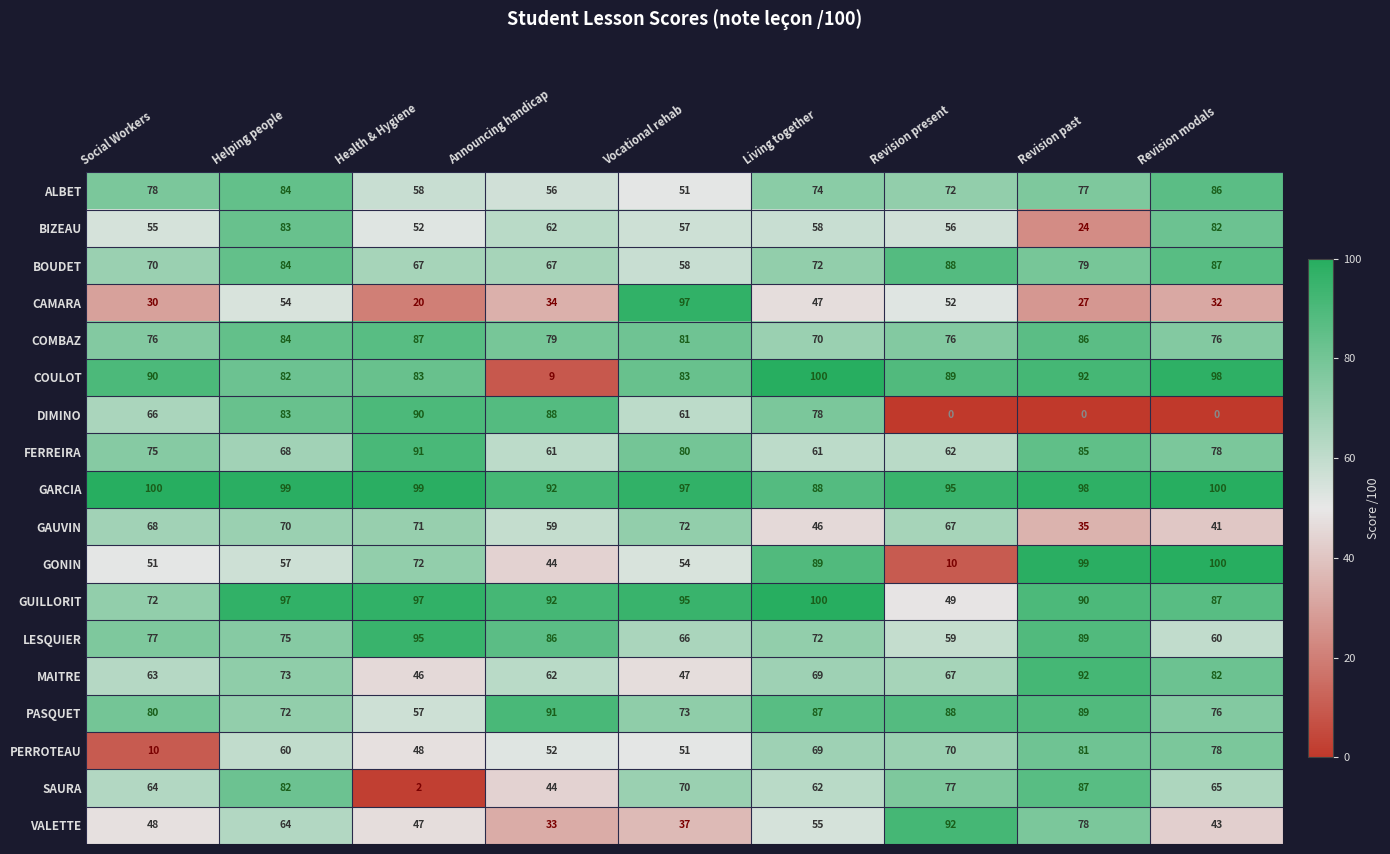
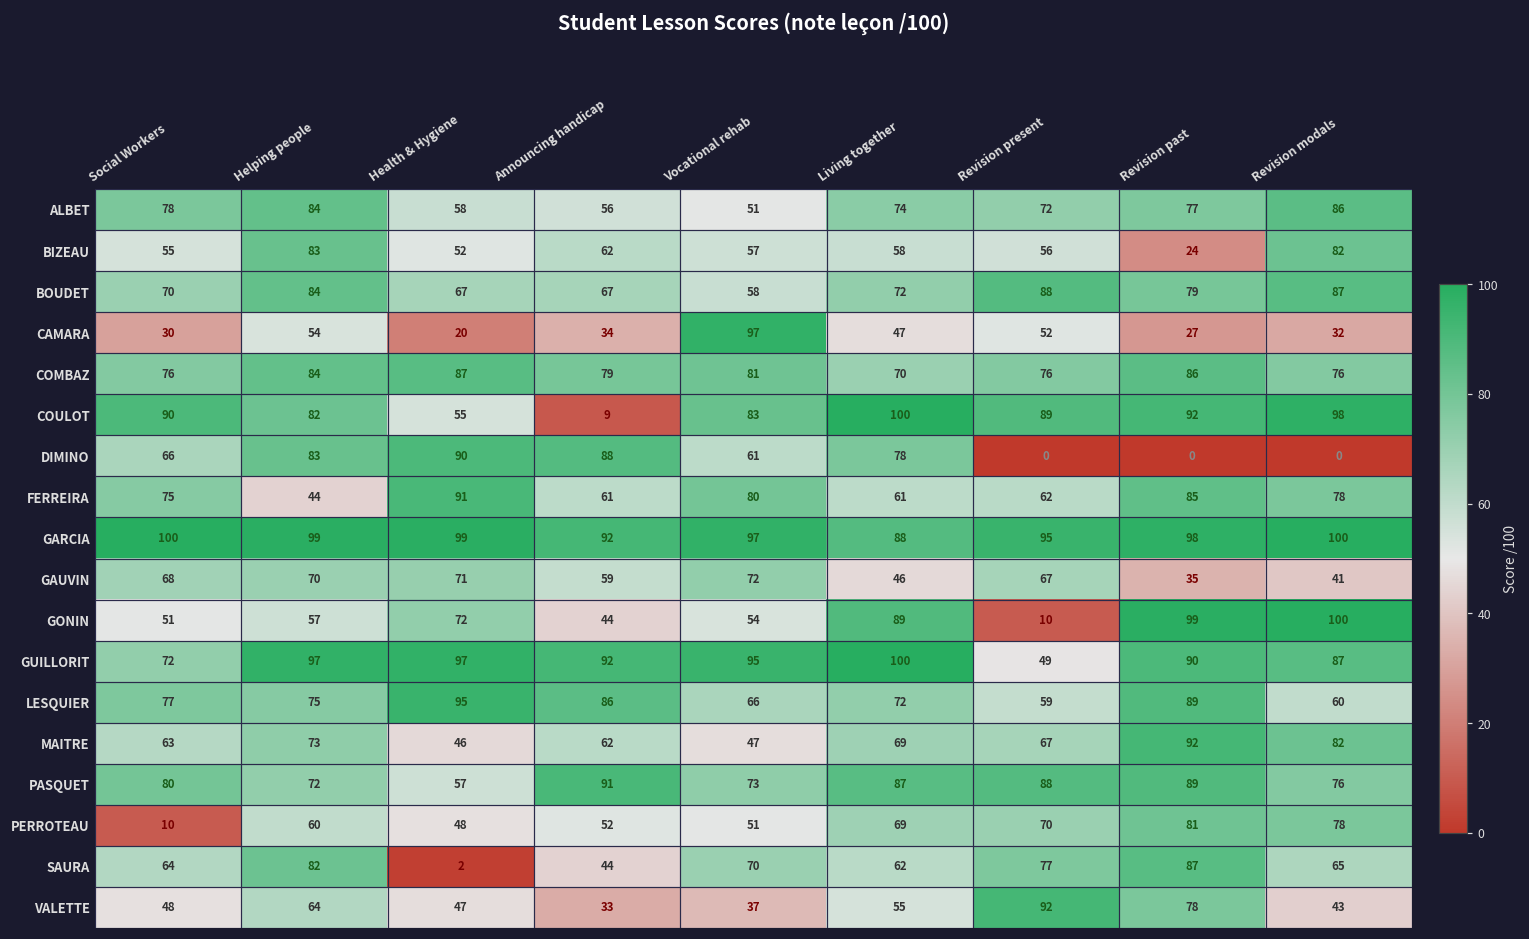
  {
    "ALBET": {
      "Social Workers": 78,
      "Helping people": 84,
      "Health & Hygiene": 58,
      "Announcing handicap": 56,
      "Vocational rehab": 51,
      "Living together": 74,
      "Revision present": 72,
      "Revision past": 77,
      "Revision modals": 86
    },
    "BIZEAU": {
      "Social Workers": 55,
      "Helping people": 83,
      "Health & Hygiene": 52,
      "Announcing handicap": 62,
      "Vocational rehab": 57,
      "Living together": 58,
      "Revision present": 56,
      "Revision past": 24,
      "Revision modals": 82
    },
    "BOUDET": {
      "Social Workers": 70,
      "Helping people": 84,
      "Health & Hygiene": 67,
      "Announcing handicap": 67,
      "Vocational rehab": 58,
      "Living together": 72,
      "Revision present": 88,
      "Revision past": 79,
      "Revision modals": 87
    },
    "CAMARA": {
      "Social Workers": 30,
      "Helping people": 54,
      "Health & Hygiene": 20,
      "Announcing handicap": 34,
      "Vocational rehab": 97,
      "Living together": 47,
      "Revision present": 52,
      "Revision past": 27,
      "Revision modals": 32
    },
    "COMBAZ": {
      "Social Workers": 76,
      "Helping people": 84,
      "Health & Hygiene": 87,
      "Announcing handicap": 79,
      "Vocational rehab": 81,
      "Living together": 70,
      "Revision present": 76,
      "Revision past": 86,
      "Revision modals": 76
    },
    "COULOT": {
      "Social Workers": 90,
      "Helping people": 82,
-     "Health & Hygiene": 83,
+     "Health & Hygiene": 55,
      "Announcing handicap": 9,
      "Vocational rehab": 83,
      "Living together": 100,
      "Revision present": 89,
      "Revision past": 92,
      "Revision modals": 98
    },
    "DIMINO": {
      "Social Workers": 66,
      "Helping people": 83,
      "Health & Hygiene": 90,
      "Announcing handicap": 88,
      "Vocational rehab": 61,
      "Living together": 78,
      "Revision present": 0,
      "Revision past": 0,
      "Revision modals": 0
    },
    "FERREIRA": {
      "Social Workers": 75,
-     "Helping people": 68,
+     "Helping people": 44,
      "Health & Hygiene": 91,
      "Announcing handicap": 61,
      "Vocational rehab": 80,
      "Living together": 61,
      "Revision present": 62,
      "Revision past": 85,
      "Revision modals": 78
    },
    "GARCIA": {
      "Social Workers": 100,
      "Helping people": 99,
      "Health & Hygiene": 99,
      "Announcing handicap": 92,
      "Vocational rehab": 97,
      "Living together": 88,
      "Revision present": 95,
      "Revision past": 98,
      "Revision modals": 100
    },
    "GAUVIN": {
      "Social Workers": 68,
      "Helping people": 70,
      "Health & Hygiene": 71,
      "Announcing handicap": 59,
      "Vocational rehab": 72,
      "Living together": 46,
      "Revision present": 67,
      "Revision past": 35,
      "Revision modals": 41
    },
    "GONIN": {
      "Social Workers": 51,
      "Helping people": 57,
      "Health & Hygiene": 72,
      "Announcing handicap": 44,
      "Vocational rehab": 54,
      "Living together": 89,
      "Revision present": 10,
      "Revision past": 99,
      "Revision modals": 100
    },
    "GUILLORIT": {
      "Social Workers": 72,
      "Helping people": 97,
      "Health & Hygiene": 97,
      "Announcing handicap": 92,
      "Vocational rehab": 95,
      "Living together": 100,
      "Revision present": 49,
      "Revision past": 90,
      "Revision modals": 87
    },
    "LESQUIER": {
      "Social Workers": 77,
      "Helping people": 75,
      "Health & Hygiene": 95,
      "Announcing handicap": 86,
      "Vocational rehab": 66,
      "Living together": 72,
      "Revision present": 59,
      "Revision past": 89,
      "Revision modals": 60
    },
    "MAITRE": {
      "Social Workers": 63,
      "Helping people": 73,
      "Health & Hygiene": 46,
      "Announcing handicap": 62,
      "Vocational rehab": 47,
      "Living together": 69,
      "Revision present": 67,
      "Revision past": 92,
      "Revision modals": 82
    },
    "PASQUET": {
      "Social Workers": 80,
      "Helping people": 72,
      "Health & Hygiene": 57,
      "Announcing handicap": 91,
      "Vocational rehab": 73,
      "Living together": 87,
      "Revision present": 88,
      "Revision past": 89,
      "Revision modals": 76
    },
    "PERROTEAU": {
      "Social Workers": 10,
      "Helping people": 60,
      "Health & Hygiene": 48,
      "Announcing handicap": 52,
      "Vocational rehab": 51,
      "Living together": 69,
      "Revision present": 70,
      "Revision past": 81,
      "Revision modals": 78
    },
    "SAURA": {
      "Social Workers": 64,
      "Helping people": 82,
      "Health & Hygiene": 2,
      "Announcing handicap": 44,
      "Vocational rehab": 70,
      "Living together": 62,
      "Revision present": 77,
      "Revision past": 87,
      "Revision modals": 65
    },
    "VALETTE": {
      "Social Workers": 48,
      "Helping people": 64,
      "Health & Hygiene": 47,
      "Announcing handicap": 33,
      "Vocational rehab": 37,
      "Living together": 55,
      "Revision present": 92,
      "Revision past": 78,
      "Revision modals": 43
    }
  }
